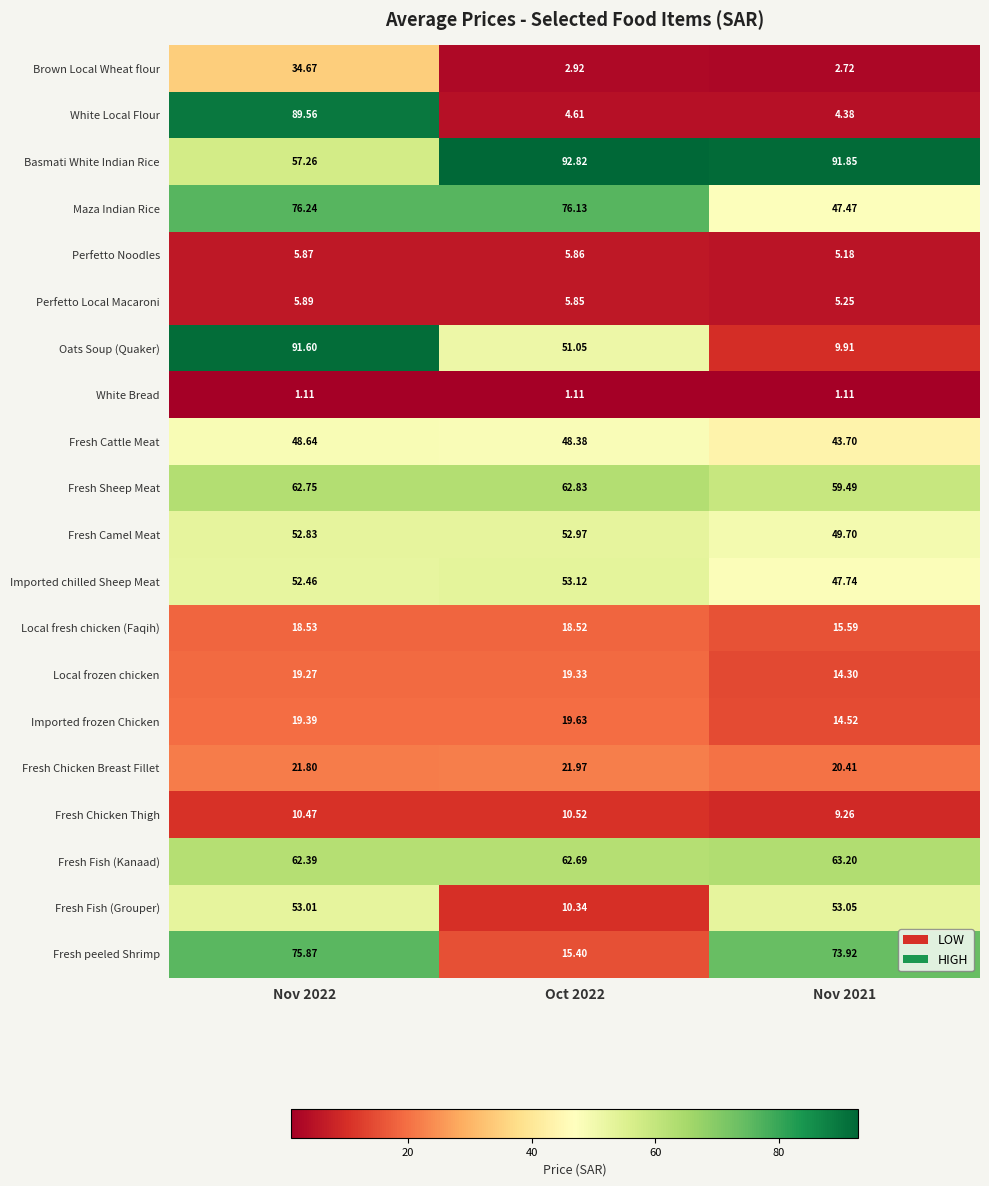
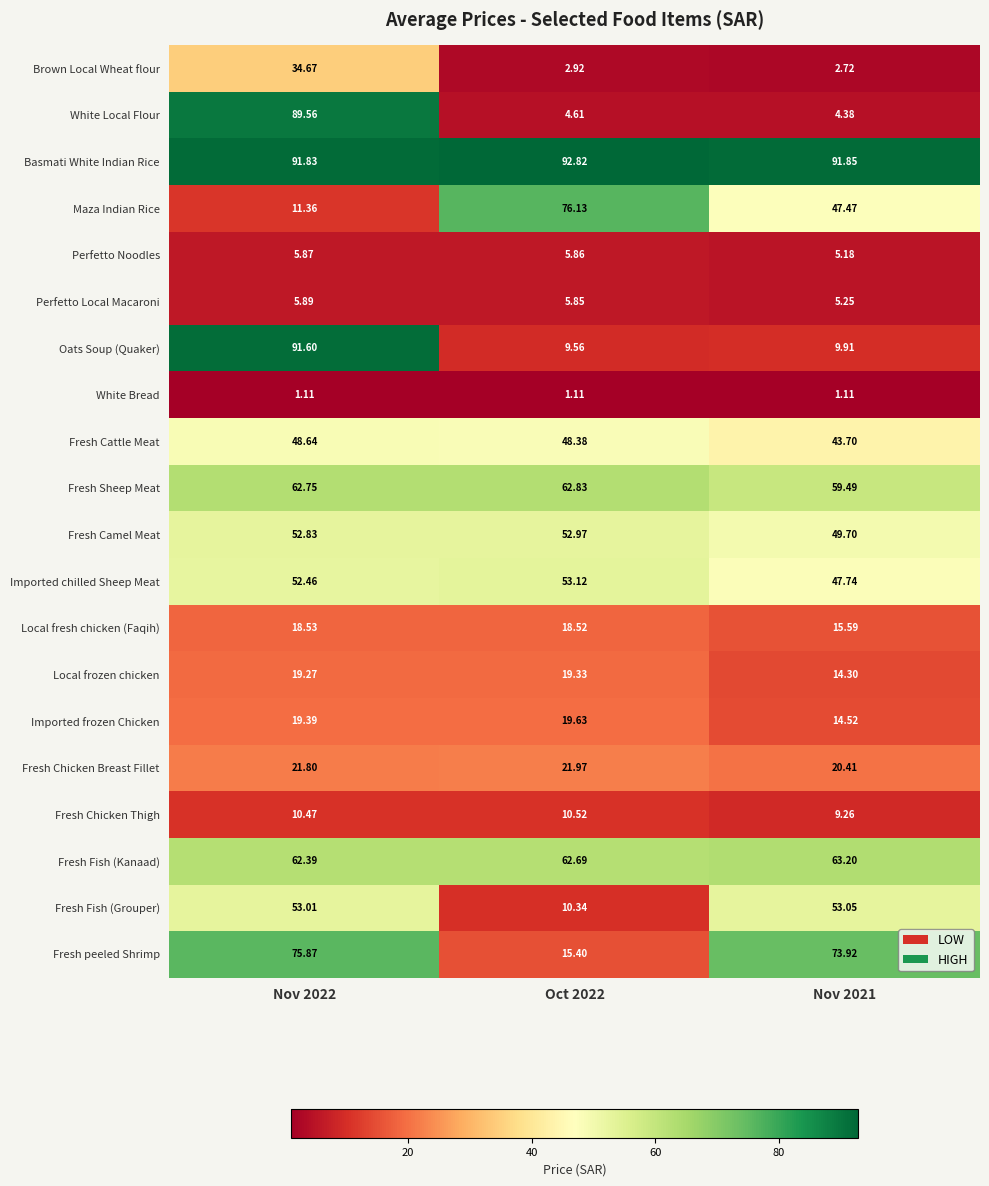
  {
    "Brown Local Wheat flour": {
      "Nov 2022": 34.67,
      "Oct 2022": 2.92,
      "Nov 2021": 2.72
    },
    "White Local Flour": {
      "Nov 2022": 89.56,
      "Oct 2022": 4.61,
      "Nov 2021": 4.38
    },
    "Basmati White Indian Rice": {
-     "Nov 2022": 57.26,
+     "Nov 2022": 91.83,
      "Oct 2022": 92.82,
      "Nov 2021": 91.85
    },
    "Maza Indian Rice": {
-     "Nov 2022": 76.24,
+     "Nov 2022": 11.36,
      "Oct 2022": 76.13,
      "Nov 2021": 47.47
    },
    "Perfetto Noodles": {
      "Nov 2022": 5.87,
      "Oct 2022": 5.86,
      "Nov 2021": 5.18
    },
    "Perfetto Local Macaroni": {
      "Nov 2022": 5.89,
      "Oct 2022": 5.85,
      "Nov 2021": 5.25
    },
    "Oats Soup (Quaker)": {
      "Nov 2022": 91.60,
-     "Oct 2022": 51.05,
+     "Oct 2022": 9.56,
      "Nov 2021": 9.91
    },
    "White Bread": {
      "Nov 2022": 1.11,
      "Oct 2022": 1.11,
      "Nov 2021": 1.11
    },
    "Fresh Cattle Meat": {
      "Nov 2022": 48.64,
      "Oct 2022": 48.38,
      "Nov 2021": 43.70
    },
    "Fresh Sheep Meat": {
      "Nov 2022": 62.75,
      "Oct 2022": 62.83,
      "Nov 2021": 59.49
    },
    "Fresh Camel Meat": {
      "Nov 2022": 52.83,
      "Oct 2022": 52.97,
      "Nov 2021": 49.70
    },
    "Imported chilled Sheep Meat": {
      "Nov 2022": 52.46,
      "Oct 2022": 53.12,
      "Nov 2021": 47.74
    },
    "Local fresh chicken (Faqih)": {
      "Nov 2022": 18.53,
      "Oct 2022": 18.52,
      "Nov 2021": 15.59
    },
    "Local frozen chicken": {
      "Nov 2022": 19.27,
      "Oct 2022": 19.33,
      "Nov 2021": 14.30
    },
    "Imported frozen Chicken": {
      "Nov 2022": 19.39,
      "Oct 2022": 19.63,
      "Nov 2021": 14.52
    },
    "Fresh Chicken Breast Fillet": {
      "Nov 2022": 21.80,
      "Oct 2022": 21.97,
      "Nov 2021": 20.41
    },
    "Fresh Chicken Thigh": {
      "Nov 2022": 10.47,
      "Oct 2022": 10.52,
      "Nov 2021": 9.26
    },
    "Fresh Fish (Kanaad)": {
      "Nov 2022": 62.39,
      "Oct 2022": 62.69,
      "Nov 2021": 63.20
    },
    "Fresh Fish (Grouper)": {
      "Nov 2022": 53.01,
      "Oct 2022": 10.34,
      "Nov 2021": 53.05
    },
    "Fresh peeled Shrimp": {
      "Nov 2022": 75.87,
      "Oct 2022": 15.40,
      "Nov 2021": 73.92
    }
  }
